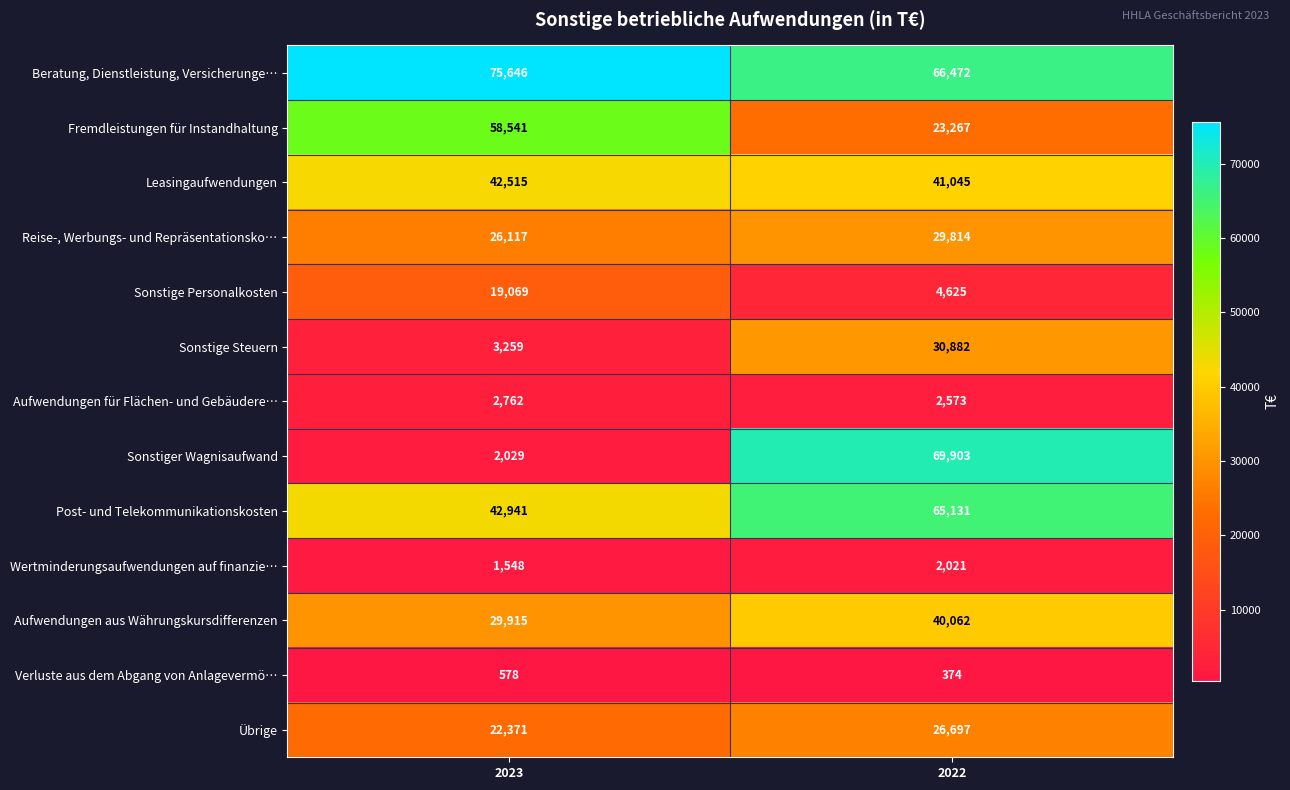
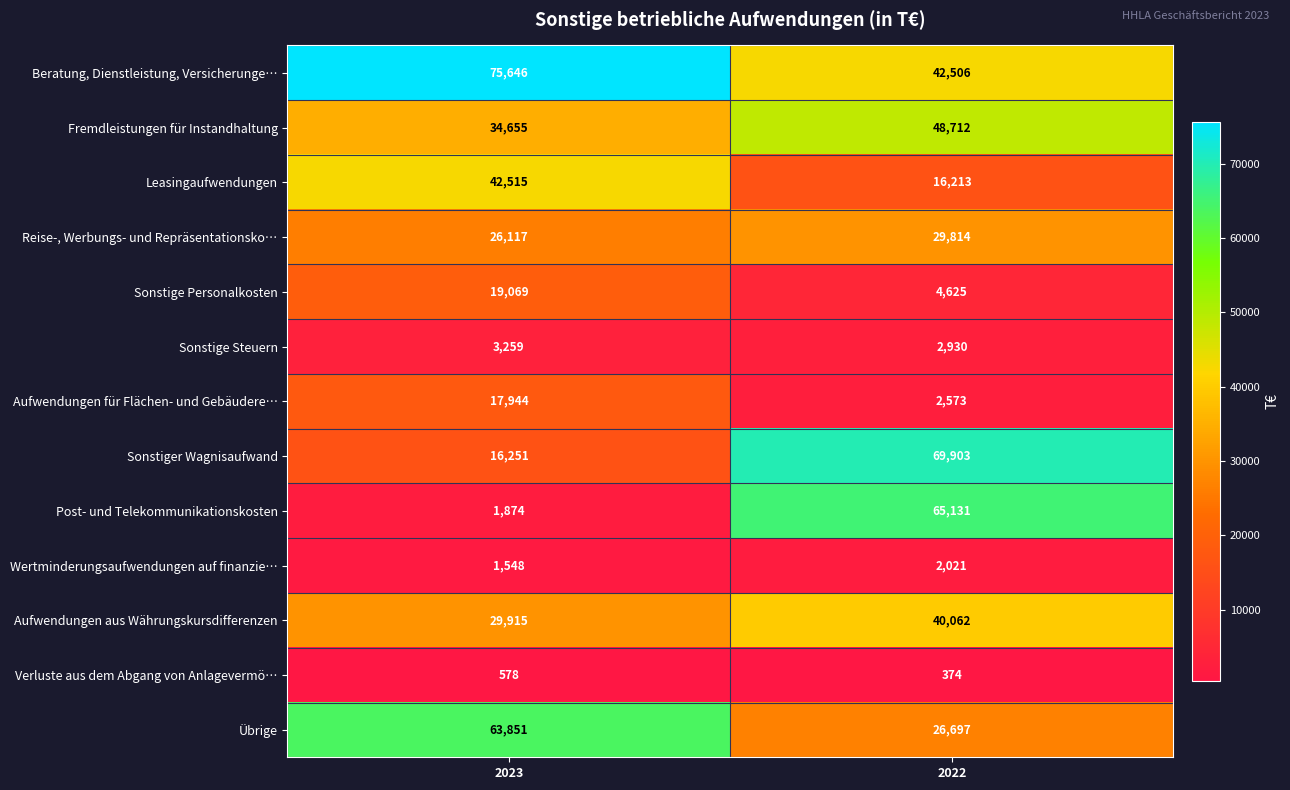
  {
    "Beratung, Dienstleistung, Versicherunge…": {
      "2023": "75,646",
-     "2022": "66,472"
+     "2022": "42,506"
    },
    "Fremdleistungen für Instandhaltung": {
-     "2023": "58,541",
-     "2022": "23,267"
+     "2023": "34,655",
+     "2022": "48,712"
    },
    "Leasingaufwendungen": {
      "2023": "42,515",
-     "2022": "41,045"
+     "2022": "16,213"
    },
    "Reise-, Werbungs- und Repräsentationsko…": {
      "2023": "26,117",
      "2022": "29,814"
    },
    "Sonstige Personalkosten": {
      "2023": "19,069",
      "2022": "4,625"
    },
    "Sonstige Steuern": {
      "2023": "3,259",
-     "2022": "30,882"
+     "2022": "2,930"
    },
    "Aufwendungen für Flächen- und Gebäudere…": {
-     "2023": "2,762",
+     "2023": "17,944",
      "2022": "2,573"
    },
    "Sonstiger Wagnisaufwand": {
-     "2023": "2,029",
+     "2023": "16,251",
      "2022": "69,903"
    },
    "Post- und Telekommunikationskosten": {
-     "2023": "42,941",
+     "2023": "1,874",
      "2022": "65,131"
    },
    "Wertminderungsaufwendungen auf finanzie…": {
      "2023": "1,548",
      "2022": "2,021"
    },
    "Aufwendungen aus Währungskursdifferenzen": {
      "2023": "29,915",
      "2022": "40,062"
    },
    "Verluste aus dem Abgang von Anlagevermö…": {
      "2023": "578",
      "2022": "374"
    },
    "Übrige": {
-     "2023": "22,371",
+     "2023": "63,851",
      "2022": "26,697"
    }
  }
